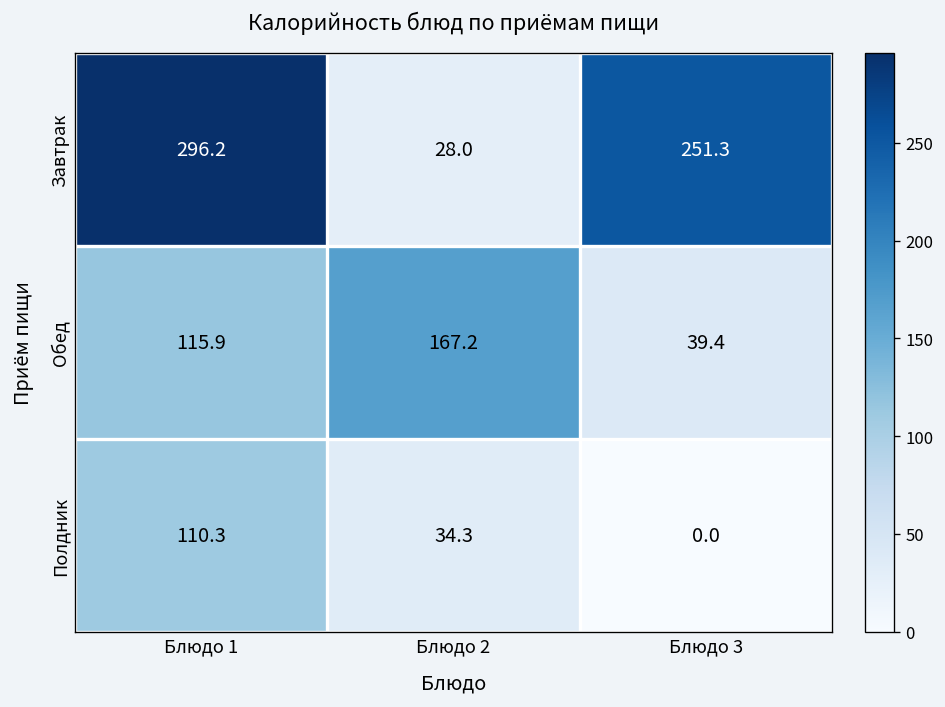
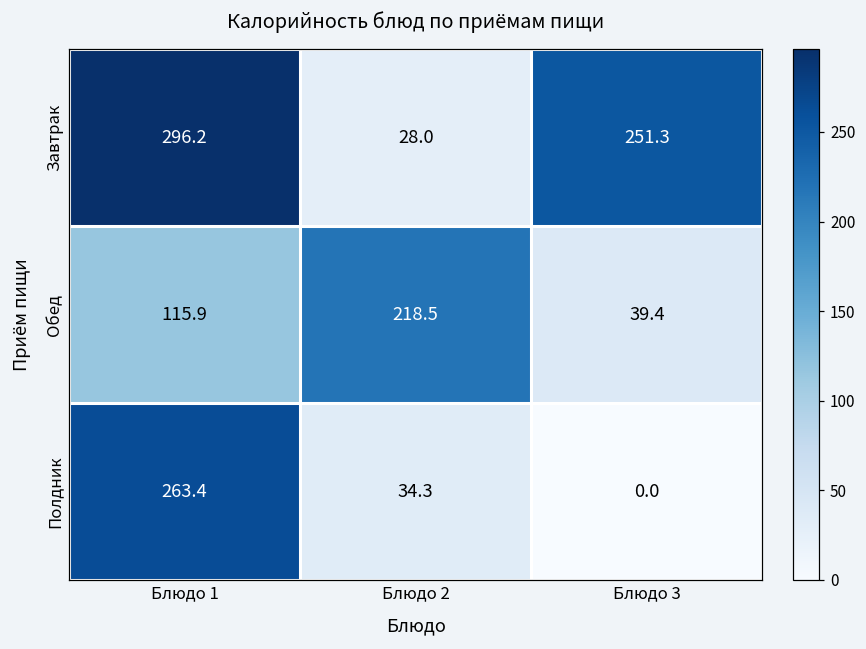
  {
    "Завтрак": {
      "Блюдо 1": 296.2,
      "Блюдо 2": 28.0,
      "Блюдо 3": 251.3
    },
    "Обед": {
      "Блюдо 1": 115.9,
-     "Блюдо 2": 167.2,
+     "Блюдо 2": 218.5,
      "Блюдо 3": 39.4
    },
    "Полдник": {
-     "Блюдо 1": 110.3,
+     "Блюдо 1": 263.4,
      "Блюдо 2": 34.3,
      "Блюдо 3": 0.0
    }
  }
